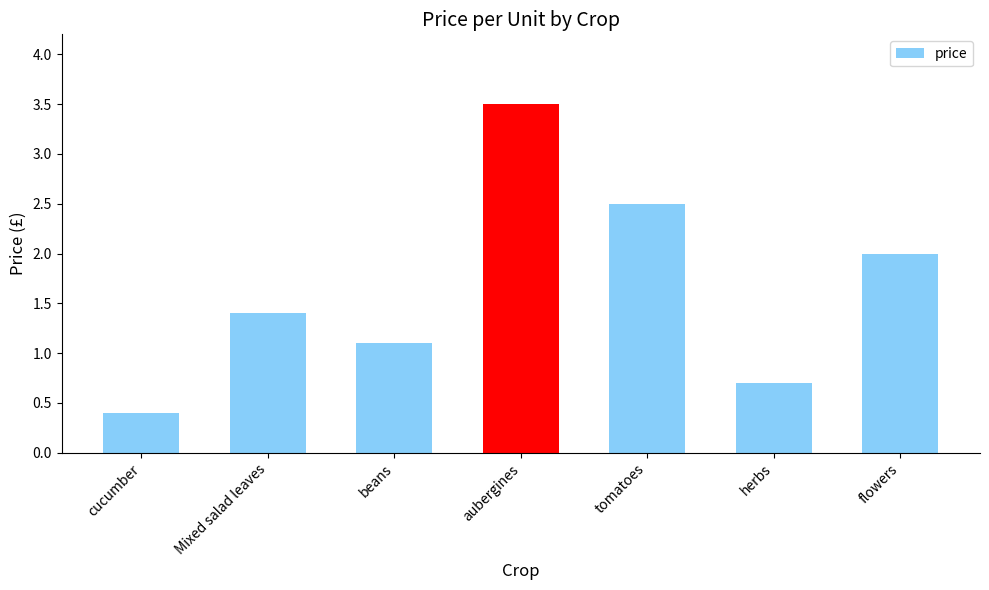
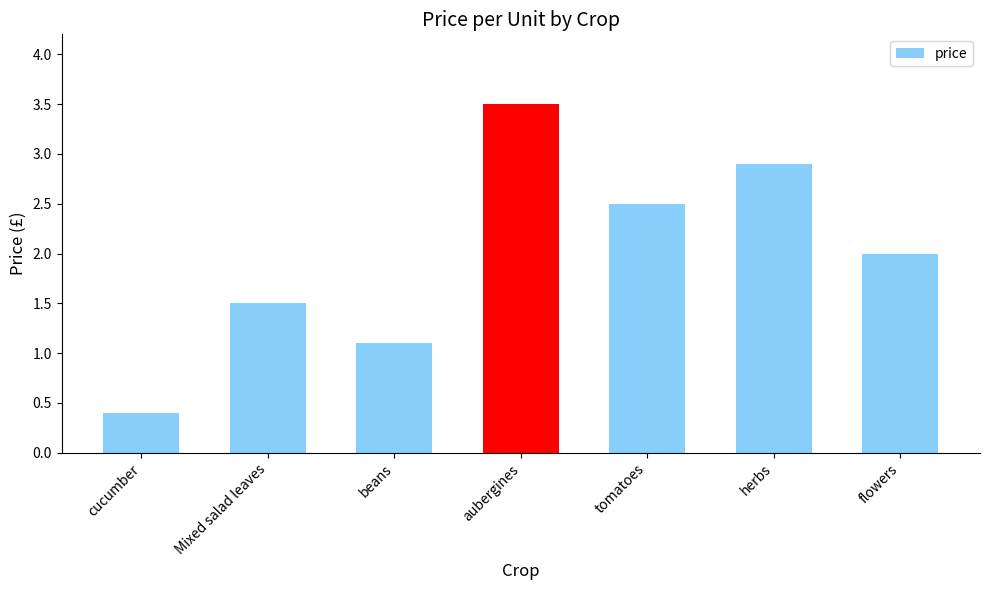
  {
    "cucumber": 0.4,
-   "Mixed salad leaves": 1.4,
+   "Mixed salad leaves": 1.5,
    "beans": 1.1,
    "aubergines": 3.5,
    "tomatoes": 2.5,
-   "herbs": 0.7,
+   "herbs": 2.9,
    "flowers": 2.0
  }
